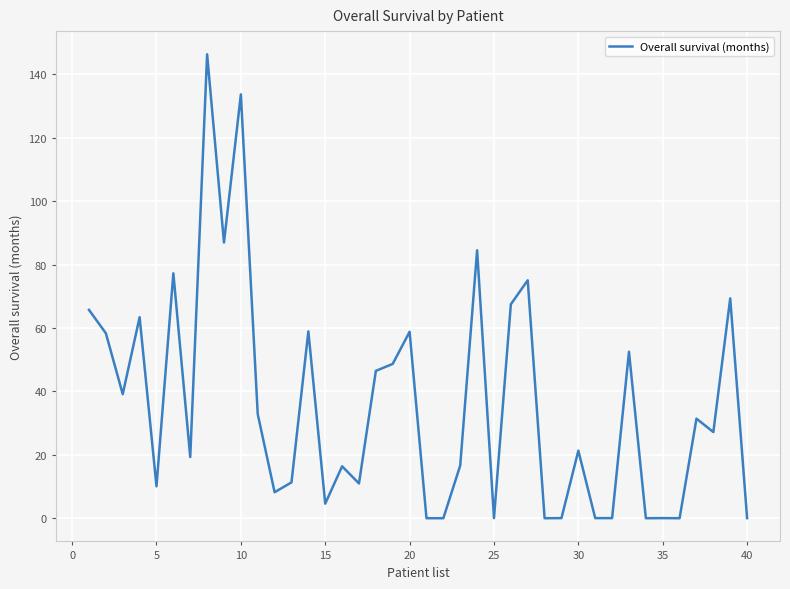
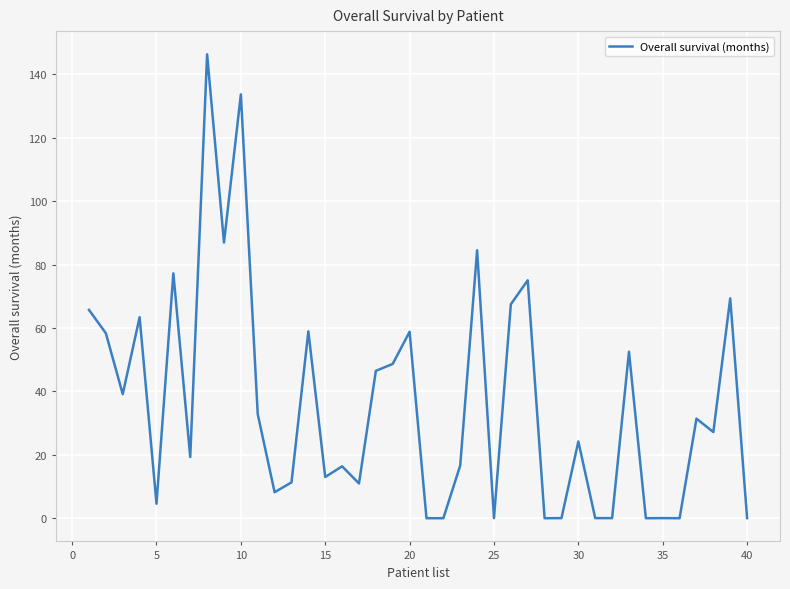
  {
-   "5": 10,
+   "5": 5,
    "10": 134,
-   "15": 5,
+   "15": 13,
    "20": 59,
    "25": 0,
-   "30": 21,
+   "30": 24,
    "35": 0,
    "40": 0
  }
